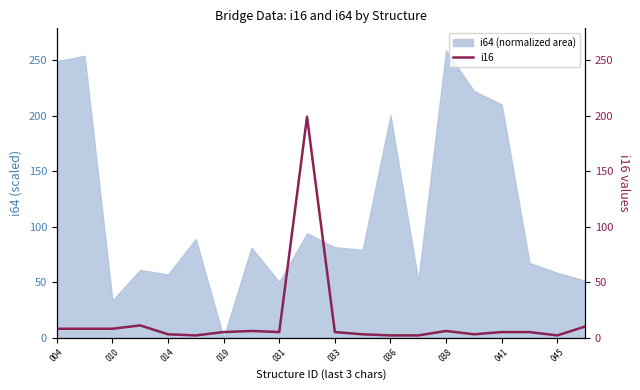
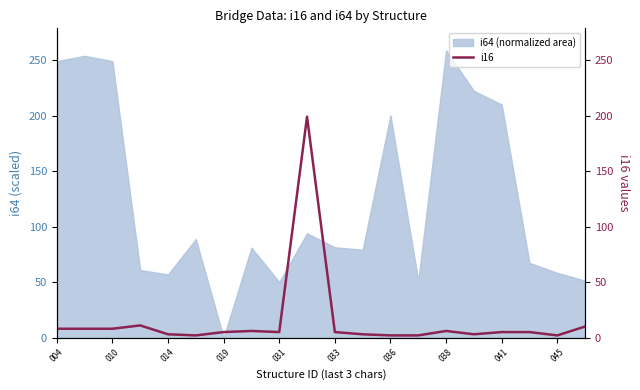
  {
    "i64 (normalized area)": {
      "004": 249,
-     "010": 33,
+     "010": 249,
      "014": 57,
      "019": 0,
      "031": 50,
      "033": 81,
      "036": 200,
      "038": 259,
      "041": 210,
      "045": 58
    },
    "i16": {
      "004": 8,
      "010": 8,
      "014": 3,
      "019": 5,
      "031": 5,
      "033": 5,
      "036": 2,
      "038": 6,
      "041": 5,
      "045": 2
    }
  }
